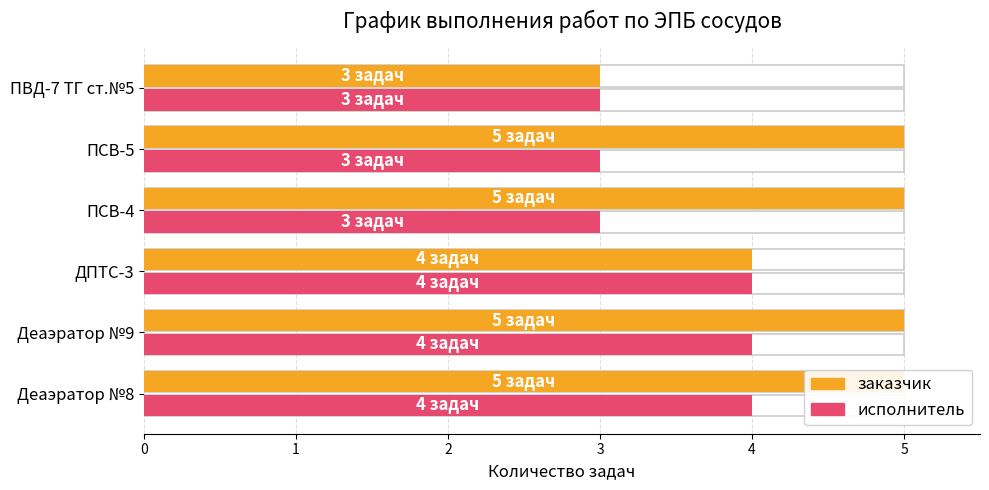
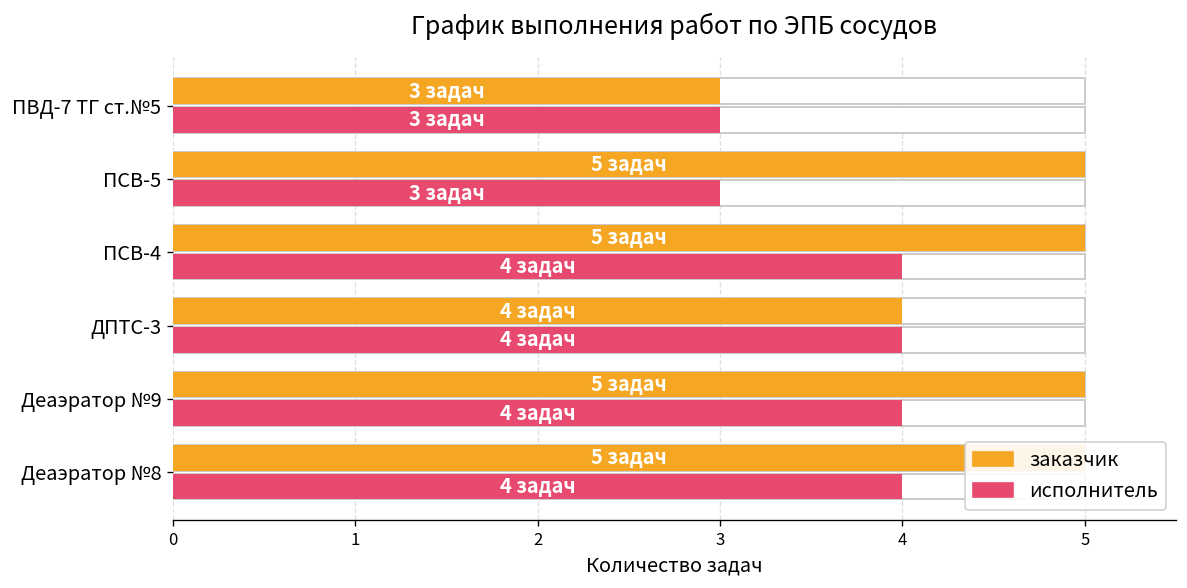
  {
    "заказчик": {
      "ПСВ-5": 5,
      "ПСВ-4": 5,
      "Деаэратор №9": 5
    },
    "исполнитель": {
-     "ПСВ-4": 3
+     "ПСВ-4": 4
    }
  }
